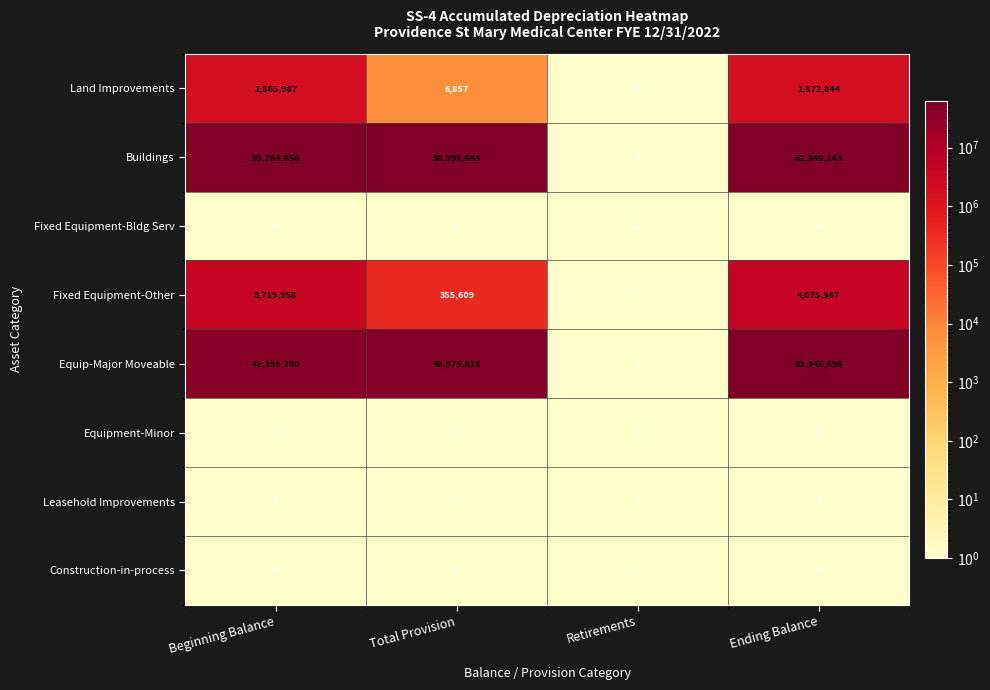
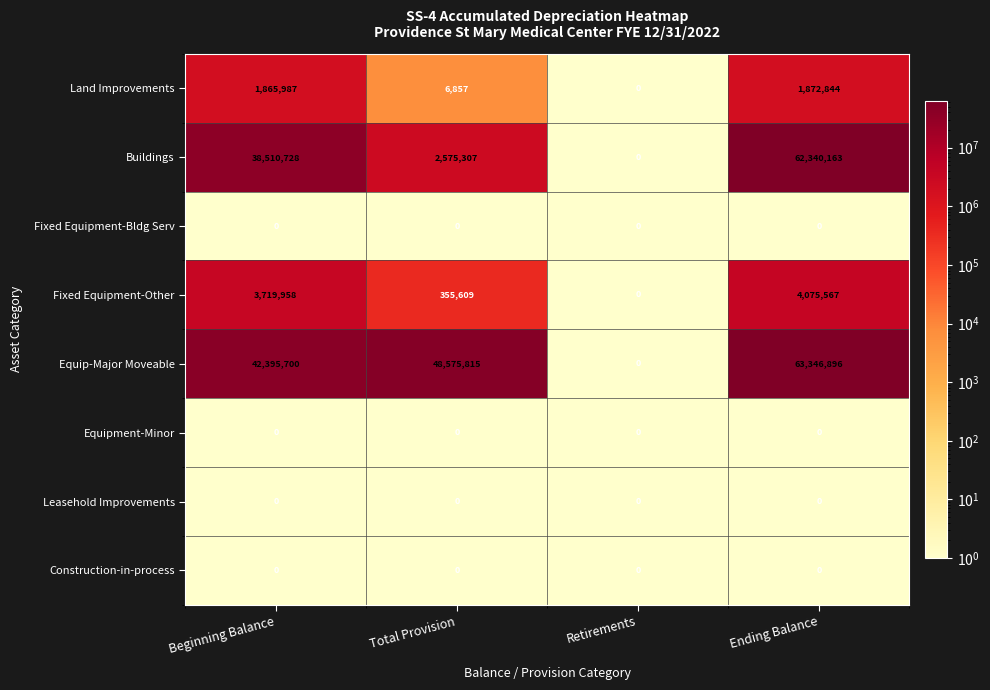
  {
    "Land Improvements": {
      "Beginning Balance": "1,865,987",
      "Total Provision": "6,857",
      "Retirements": "0",
      "Ending Balance": "1,872,844"
    },
    "Buildings": {
-     "Beginning Balance": "59,764,856",
-     "Total Provision": "58,998,645",
+     "Beginning Balance": "38,510,728",
+     "Total Provision": "2,575,307",
      "Retirements": "0",
      "Ending Balance": "62,340,163"
    },
    "Fixed Equipment-Bldg Serv": {
      "Beginning Balance": "0",
      "Total Provision": "0",
      "Retirements": "0",
      "Ending Balance": "0"
    },
    "Fixed Equipment-Other": {
      "Beginning Balance": "3,719,958",
      "Total Provision": "355,609",
      "Retirements": "0",
      "Ending Balance": "4,075,567"
    },
    "Equip-Major Moveable": {
      "Beginning Balance": "42,395,700",
      "Total Provision": "48,575,815",
      "Retirements": "0",
      "Ending Balance": "63,346,896"
    },
    "Equipment-Minor": {
      "Beginning Balance": "0",
      "Total Provision": "0",
      "Retirements": "0",
      "Ending Balance": "0"
    },
    "Leasehold Improvements": {
      "Beginning Balance": "0",
      "Total Provision": "0",
      "Retirements": "0",
      "Ending Balance": "0"
    },
    "Construction-in-process": {
      "Beginning Balance": "0",
      "Total Provision": "0",
      "Retirements": "0",
      "Ending Balance": "0"
    }
  }
